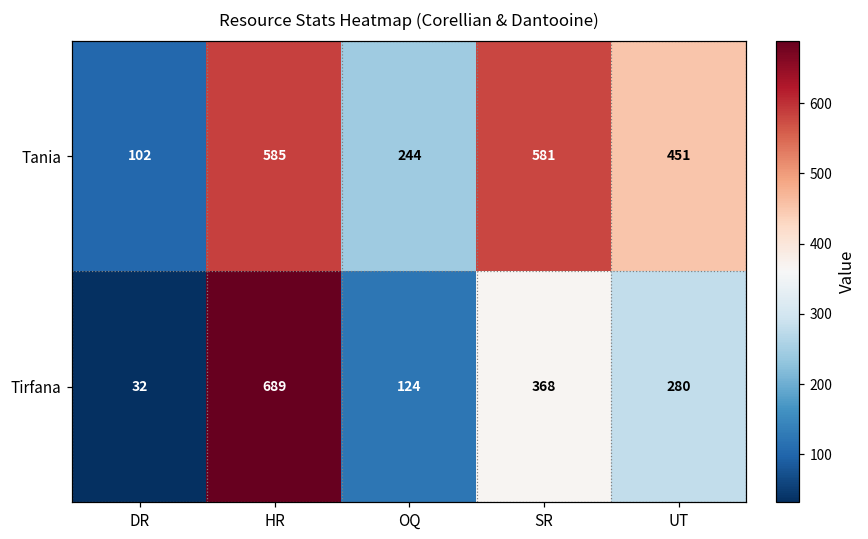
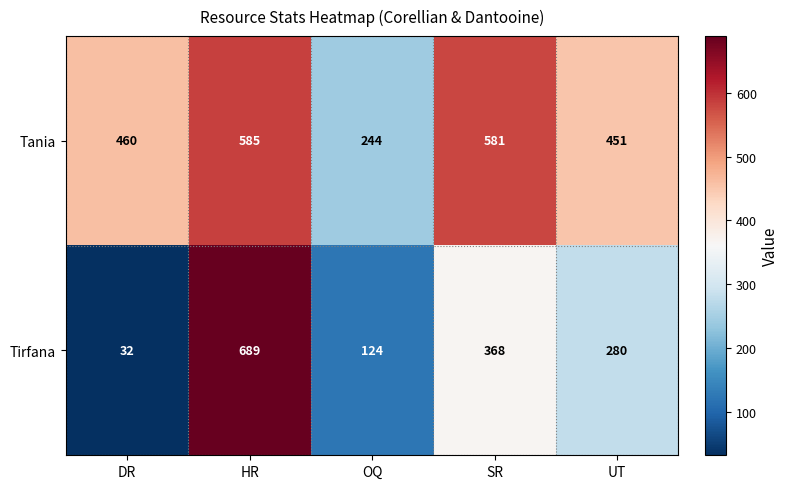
  {
    "Tania": {
-     "DR": 102,
+     "DR": 460,
      "HR": 585,
      "OQ": 244,
      "SR": 581,
      "UT": 451
    },
    "Tirfana": {
      "DR": 32,
      "HR": 689,
      "OQ": 124,
      "SR": 368,
      "UT": 280
    }
  }
